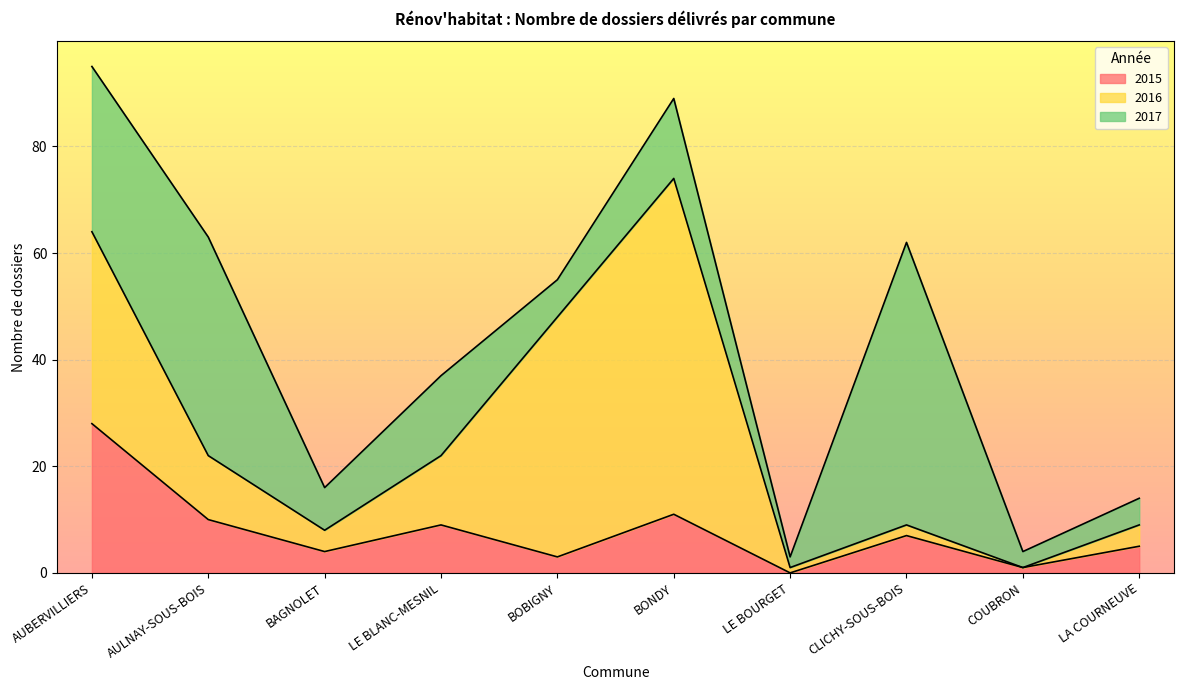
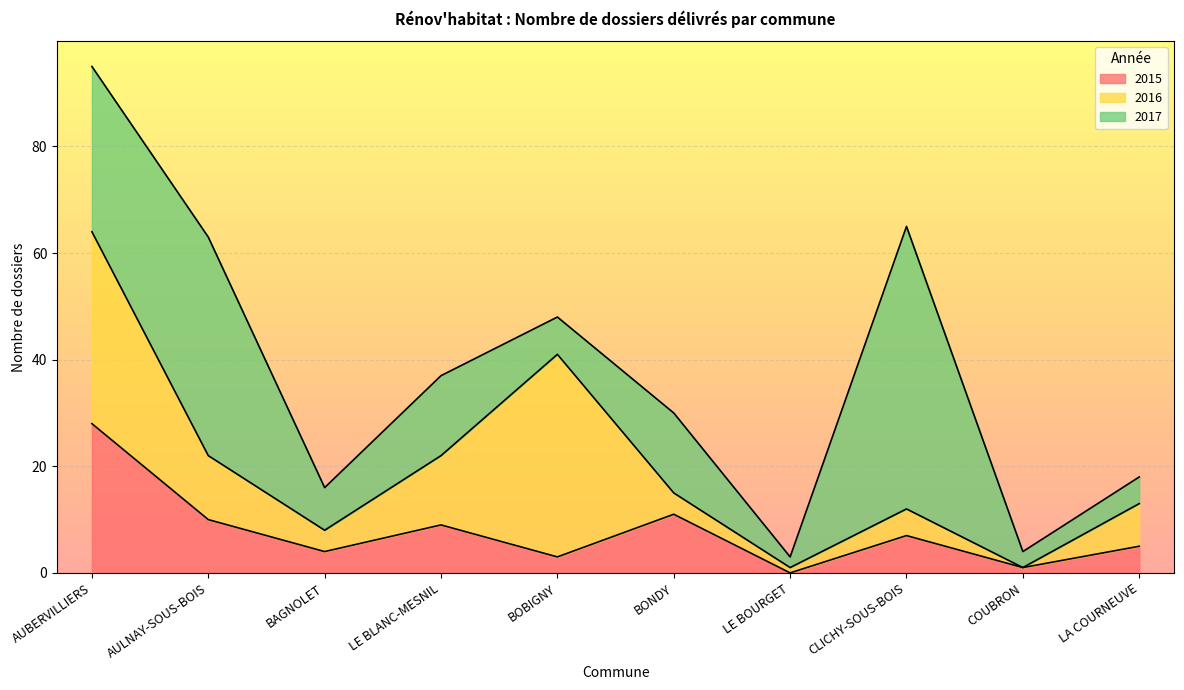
  {
    "2015": {
      "AUBERVILLIERS": 28,
      "AULNAY-SOUS-BOIS": 10,
      "BAGNOLET": 4,
      "LE BLANC-MESNIL": 9,
      "BOBIGNY": 3,
      "BONDY": 11,
      "LE BOURGET": 0,
      "CLICHY-SOUS-BOIS": 7,
      "LA COURNEUVE": 5
    },
    "2016": {
      "AUBERVILLIERS": 36,
      "AULNAY-SOUS-BOIS": 12,
      "BAGNOLET": 4,
      "LE BLANC-MESNIL": 13,
-     "BOBIGNY": 45,
-     "BONDY": 63,
+     "BOBIGNY": 38,
+     "BONDY": 4,
      "LE BOURGET": 1,
-     "CLICHY-SOUS-BOIS": 2,
-     "LA COURNEUVE": 4
+     "CLICHY-SOUS-BOIS": 5,
+     "LA COURNEUVE": 8
    },
    "2017": {
      "AUBERVILLIERS": 31,
      "AULNAY-SOUS-BOIS": 41,
      "BAGNOLET": 8,
      "LE BLANC-MESNIL": 15,
      "BOBIGNY": 7,
      "BONDY": 15,
      "LE BOURGET": 2,
      "CLICHY-SOUS-BOIS": 53,
      "COUBRON": 3,
      "LA COURNEUVE": 5
    }
  }
